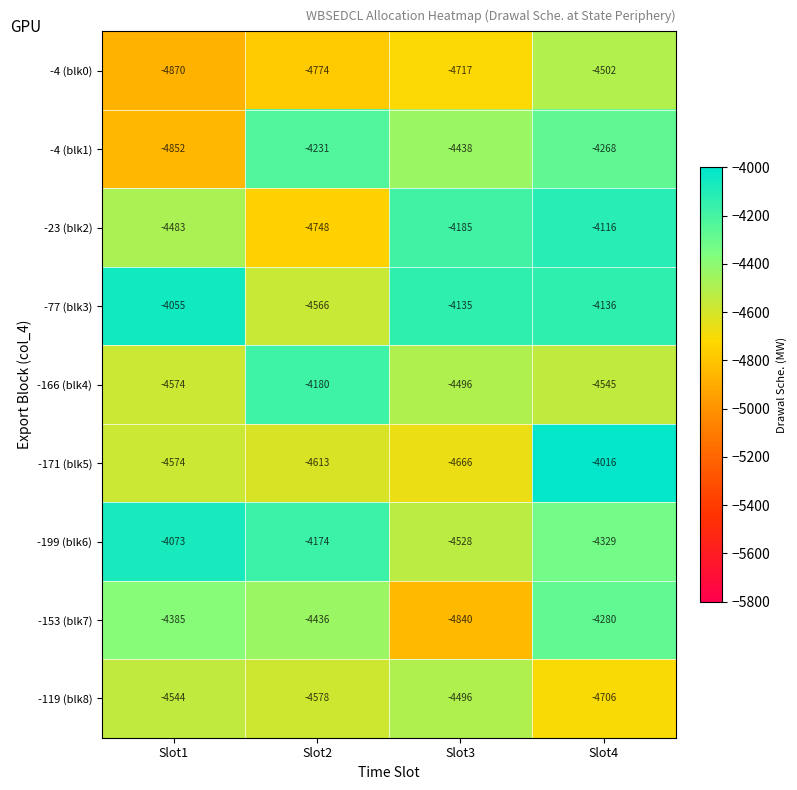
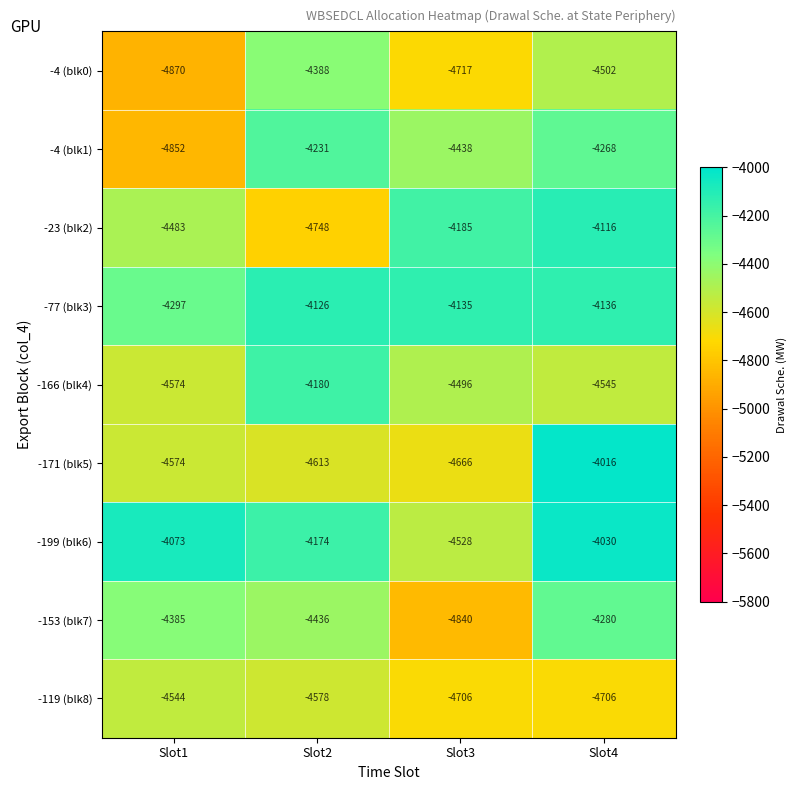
  {
    "-4 (blk0)": {
      "Slot1": -4870,
-     "Slot2": -4774,
+     "Slot2": -4388,
      "Slot3": -4717,
      "Slot4": -4502
    },
    "-4 (blk1)": {
      "Slot1": -4852,
      "Slot2": -4231,
      "Slot3": -4438,
      "Slot4": -4268
    },
    "-23 (blk2)": {
      "Slot1": -4483,
      "Slot2": -4748,
      "Slot3": -4185,
      "Slot4": -4116
    },
    "-77 (blk3)": {
-     "Slot1": -4055,
-     "Slot2": -4566,
+     "Slot1": -4297,
+     "Slot2": -4126,
      "Slot3": -4135,
      "Slot4": -4136
    },
    "-166 (blk4)": {
      "Slot1": -4574,
      "Slot2": -4180,
      "Slot3": -4496,
      "Slot4": -4545
    },
    "-171 (blk5)": {
      "Slot1": -4574,
      "Slot2": -4613,
      "Slot3": -4666,
      "Slot4": -4016
    },
    "-199 (blk6)": {
      "Slot1": -4073,
      "Slot2": -4174,
      "Slot3": -4528,
-     "Slot4": -4329
+     "Slot4": -4030
    },
    "-153 (blk7)": {
      "Slot1": -4385,
      "Slot2": -4436,
      "Slot3": -4840,
      "Slot4": -4280
    },
    "-119 (blk8)": {
      "Slot1": -4544,
      "Slot2": -4578,
-     "Slot3": -4496,
+     "Slot3": -4706,
      "Slot4": -4706
    }
  }
